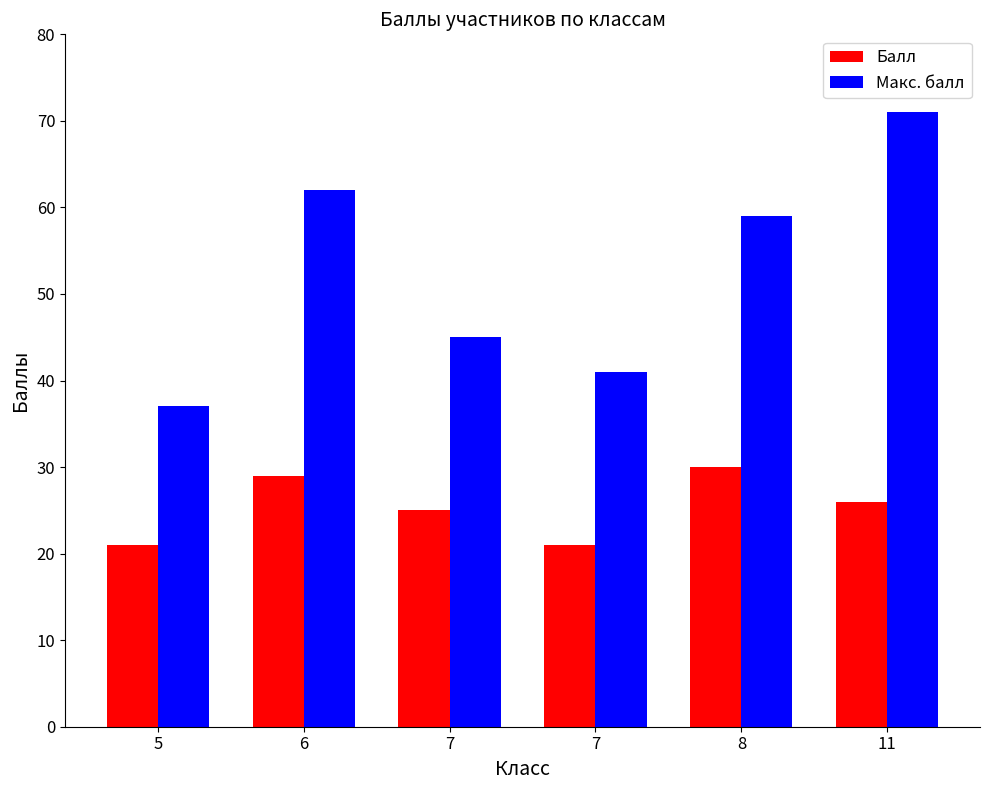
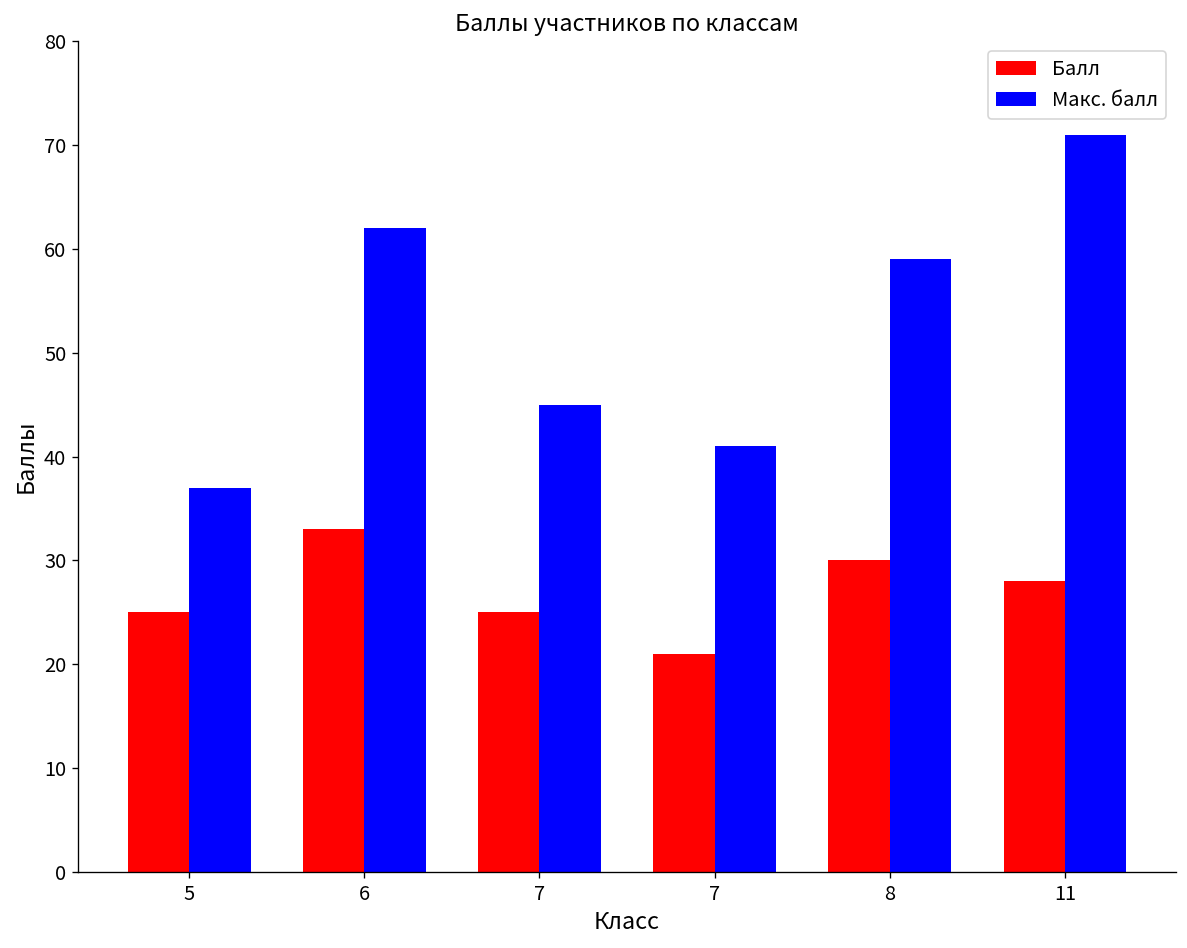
  {
    "Балл": {
-     "5": 21,
-     "6": 29,
+     "5": 25,
+     "6": 33,
      "8": 30,
-     "11": 26
+     "11": 28
    },
    "Макс. балл": {
      "5": 37,
      "6": 62,
      "8": 59,
      "11": 71
    }
  }
